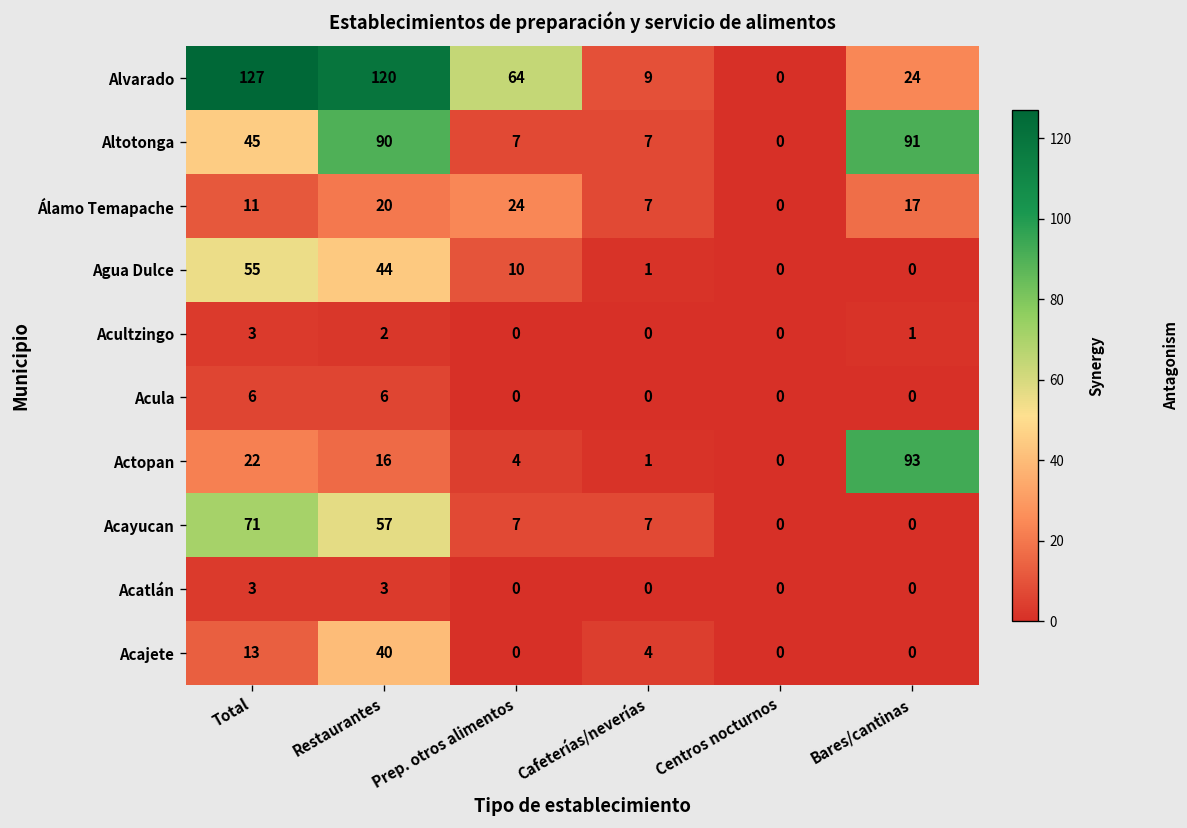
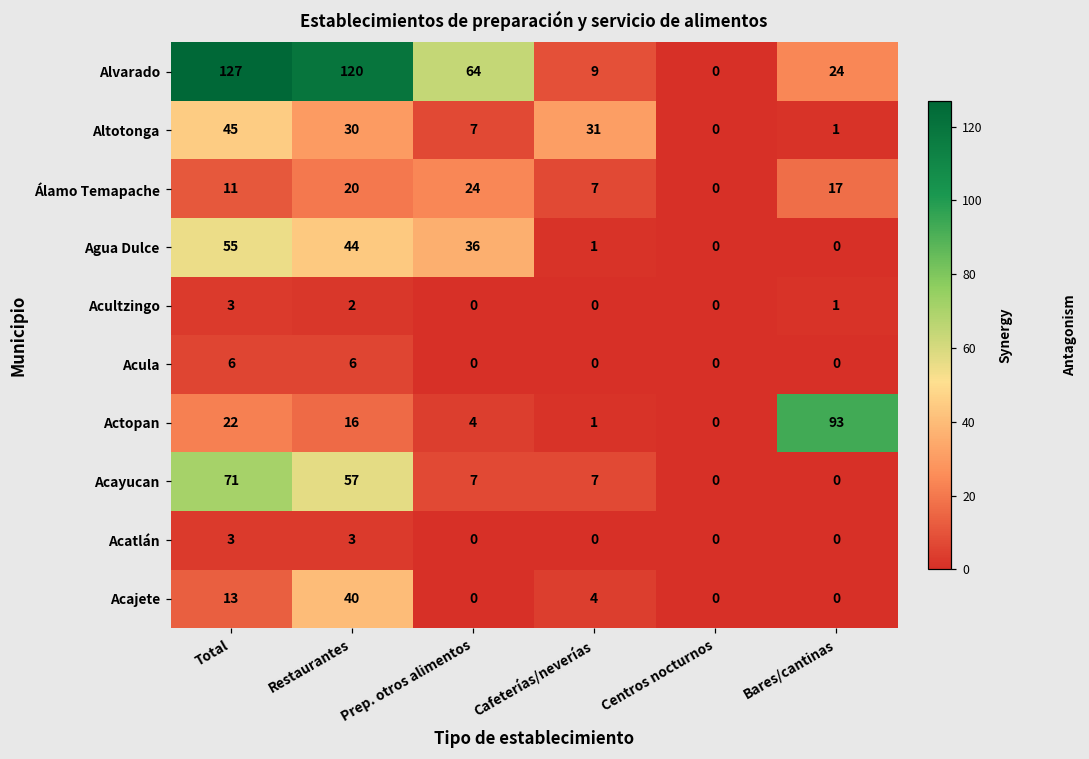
  {
    "Alvarado": {
      "Total": 127,
      "Restaurantes": 120,
      "Prep. otros alimentos": 64,
      "Cafeterías/neverías": 9,
      "Centros nocturnos": 0,
      "Bares/cantinas": 24
    },
    "Altotonga": {
      "Total": 45,
-     "Restaurantes": 90,
+     "Restaurantes": 30,
      "Prep. otros alimentos": 7,
-     "Cafeterías/neverías": 7,
+     "Cafeterías/neverías": 31,
      "Centros nocturnos": 0,
-     "Bares/cantinas": 91
+     "Bares/cantinas": 1
    },
    "Álamo Temapache": {
      "Total": 11,
      "Restaurantes": 20,
      "Prep. otros alimentos": 24,
      "Cafeterías/neverías": 7,
      "Centros nocturnos": 0,
      "Bares/cantinas": 17
    },
    "Agua Dulce": {
      "Total": 55,
      "Restaurantes": 44,
-     "Prep. otros alimentos": 10,
+     "Prep. otros alimentos": 36,
      "Cafeterías/neverías": 1,
      "Centros nocturnos": 0,
      "Bares/cantinas": 0
    },
    "Acultzingo": {
      "Total": 3,
      "Restaurantes": 2,
      "Prep. otros alimentos": 0,
      "Cafeterías/neverías": 0,
      "Centros nocturnos": 0,
      "Bares/cantinas": 1
    },
    "Acula": {
      "Total": 6,
      "Restaurantes": 6,
      "Prep. otros alimentos": 0,
      "Cafeterías/neverías": 0,
      "Centros nocturnos": 0,
      "Bares/cantinas": 0
    },
    "Actopan": {
      "Total": 22,
      "Restaurantes": 16,
      "Prep. otros alimentos": 4,
      "Cafeterías/neverías": 1,
      "Centros nocturnos": 0,
      "Bares/cantinas": 93
    },
    "Acayucan": {
      "Total": 71,
      "Restaurantes": 57,
      "Prep. otros alimentos": 7,
      "Cafeterías/neverías": 7,
      "Centros nocturnos": 0,
      "Bares/cantinas": 0
    },
    "Acatlán": {
      "Total": 3,
      "Restaurantes": 3,
      "Prep. otros alimentos": 0,
      "Cafeterías/neverías": 0,
      "Centros nocturnos": 0,
      "Bares/cantinas": 0
    },
    "Acajete": {
      "Total": 13,
      "Restaurantes": 40,
      "Prep. otros alimentos": 0,
      "Cafeterías/neverías": 4,
      "Centros nocturnos": 0,
      "Bares/cantinas": 0
    }
  }
